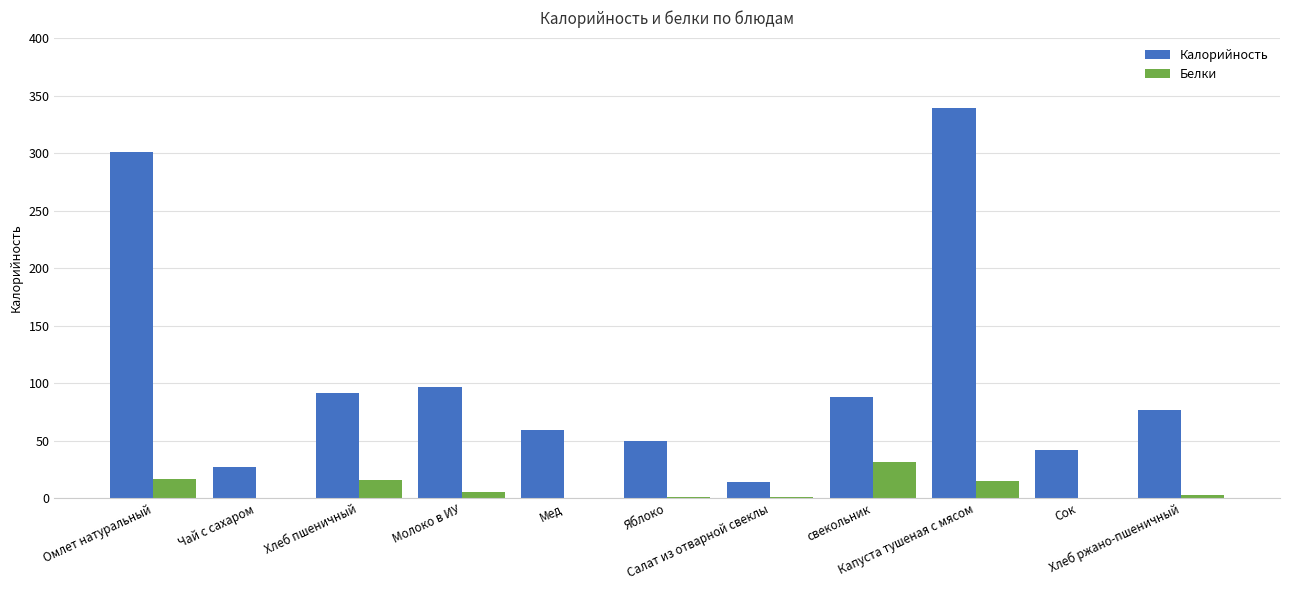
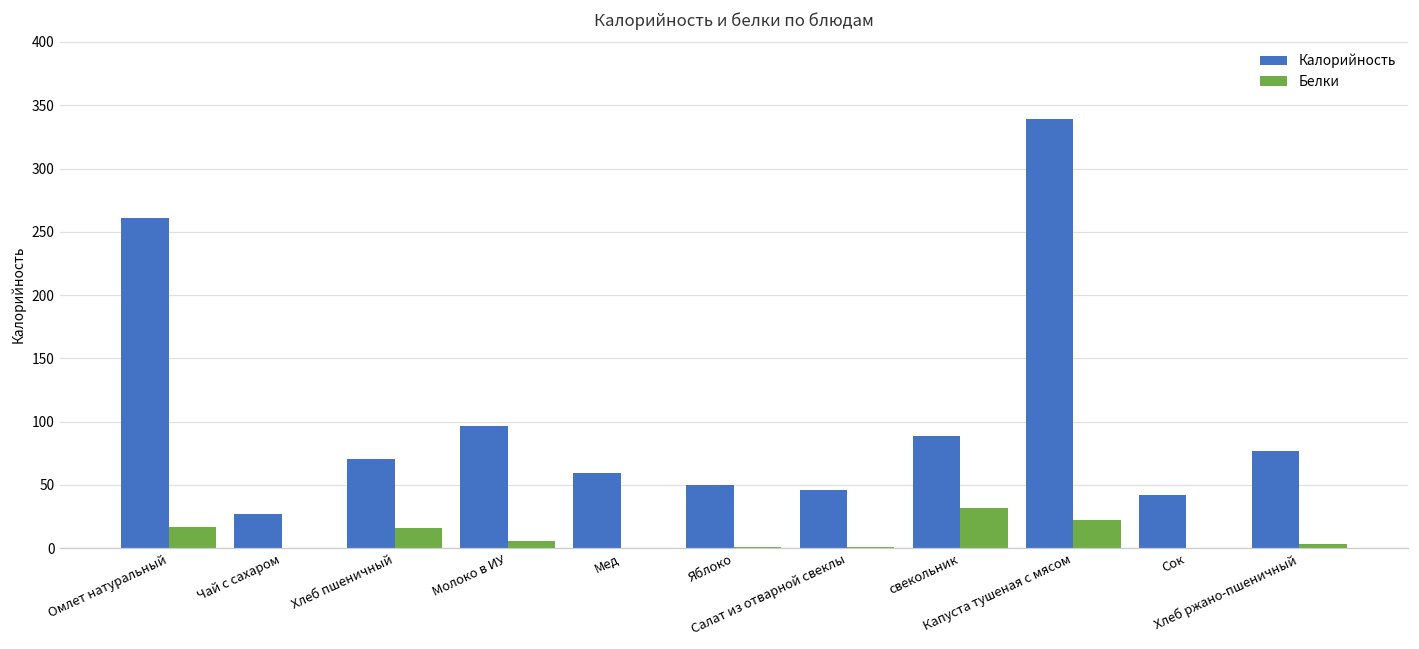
  {
    "Калорийность": {
-     "Омлет натуральный": 301,
+     "Омлет натуральный": 261,
      "Чай с сахаром": 27,
-     "Хлеб пшеничный": 92,
+     "Хлеб пшеничный": 70,
      "Молоко в ИУ": 96,
      "Мед": 60,
      "Яблоко": 50,
-     "Салат из отварной свеклы": 15,
+     "Салат из отварной свеклы": 46,
      "свекольник": 88,
      "Капуста тушеная с мясом": 339,
      "Сок": 42,
      "Хлеб ржано-пшеничный": 77
    },
    "Белки": {
      "Омлет натуральный": 17,
      "Хлеб пшеничный": 16,
      "Молоко в ИУ": 5,
      "свекольник": 32,
-     "Капуста тушеная с мясом": 15,
+     "Капуста тушеная с мясом": 22,
      "Хлеб ржано-пшеничный": 3
    }
  }
